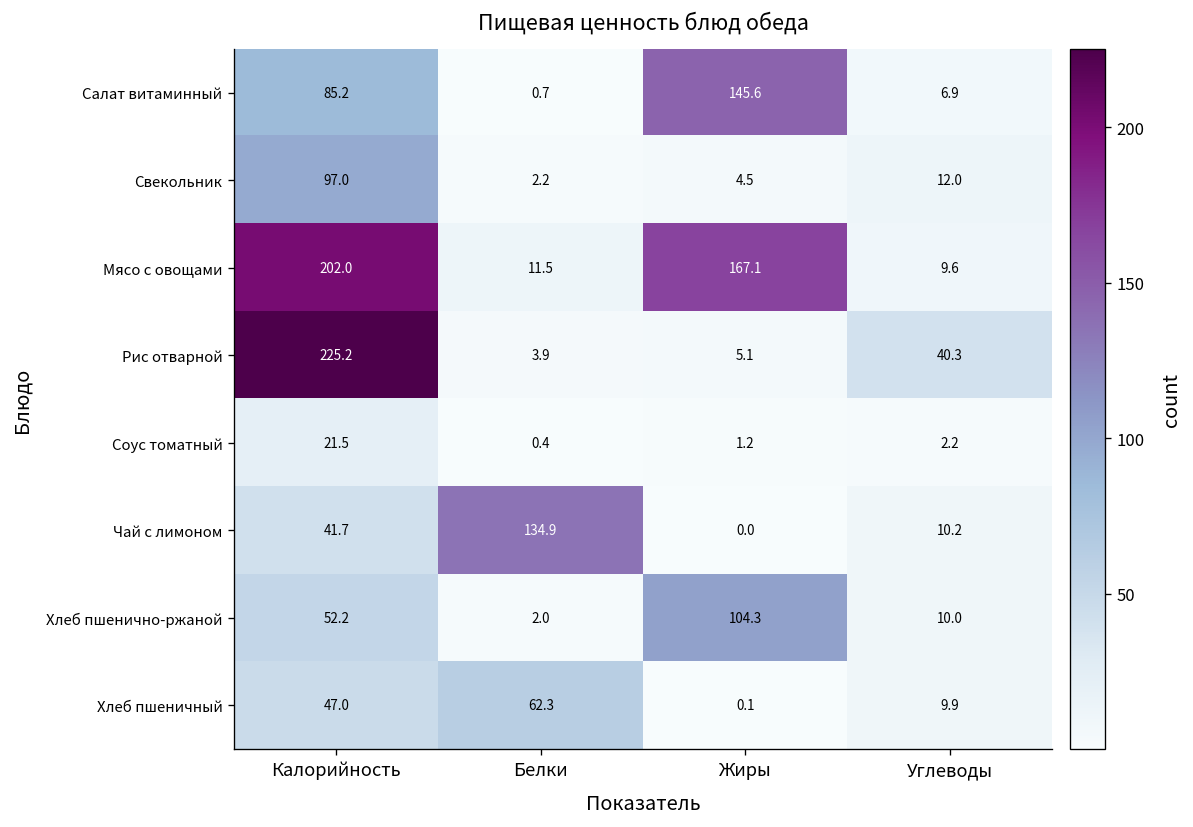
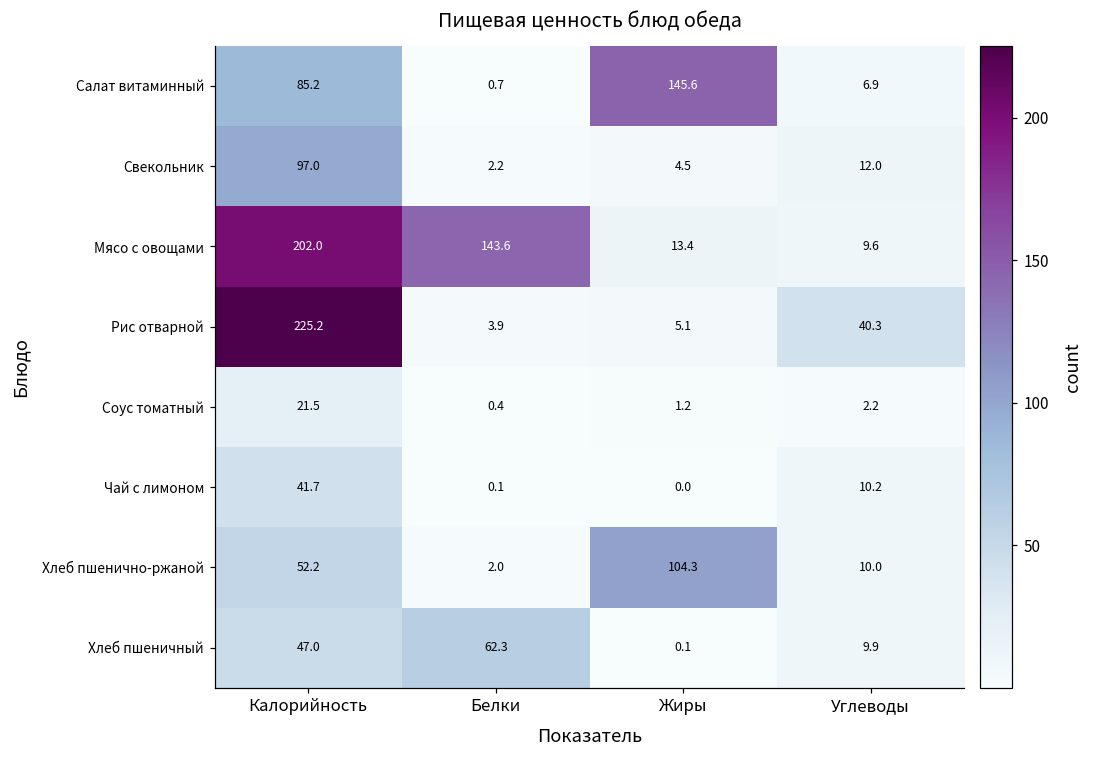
  {
    "Салат витаминный": {
      "Калорийность": 85.2,
      "Белки": 0.7,
      "Жиры": 145.6,
      "Углеводы": 6.9
    },
    "Свекольник": {
      "Калорийность": 97.0,
      "Белки": 2.2,
      "Жиры": 4.5,
      "Углеводы": 12.0
    },
    "Мясо с овощами": {
      "Калорийность": 202.0,
-     "Белки": 11.5,
-     "Жиры": 167.1,
+     "Белки": 143.6,
+     "Жиры": 13.4,
      "Углеводы": 9.6
    },
    "Рис отварной": {
      "Калорийность": 225.2,
      "Белки": 3.9,
      "Жиры": 5.1,
      "Углеводы": 40.3
    },
    "Соус томатный": {
      "Калорийность": 21.5,
      "Белки": 0.4,
      "Жиры": 1.2,
      "Углеводы": 2.2
    },
    "Чай с лимоном": {
      "Калорийность": 41.7,
-     "Белки": 134.9,
+     "Белки": 0.1,
      "Жиры": 0.0,
      "Углеводы": 10.2
    },
    "Хлеб пшенично-ржаной": {
      "Калорийность": 52.2,
      "Белки": 2.0,
      "Жиры": 104.3,
      "Углеводы": 10.0
    },
    "Хлеб пшеничный": {
      "Калорийность": 47.0,
      "Белки": 62.3,
      "Жиры": 0.1,
      "Углеводы": 9.9
    }
  }
